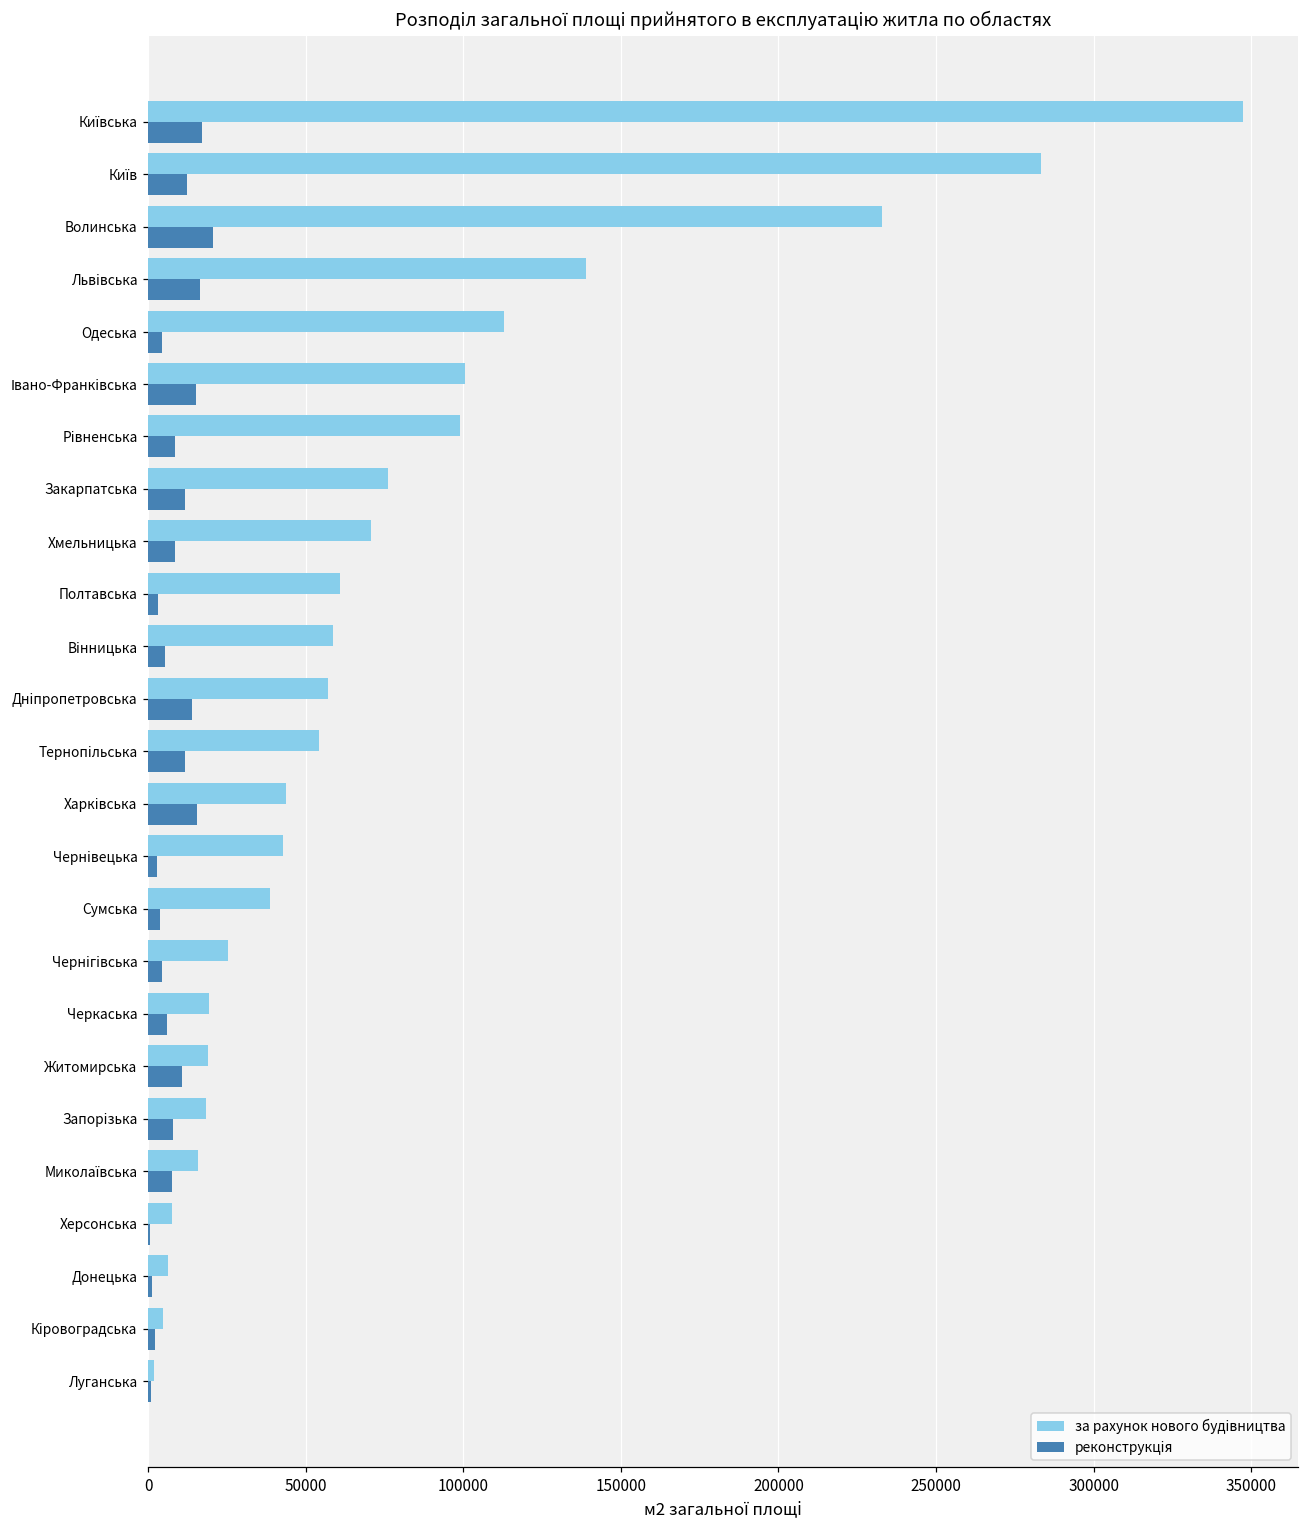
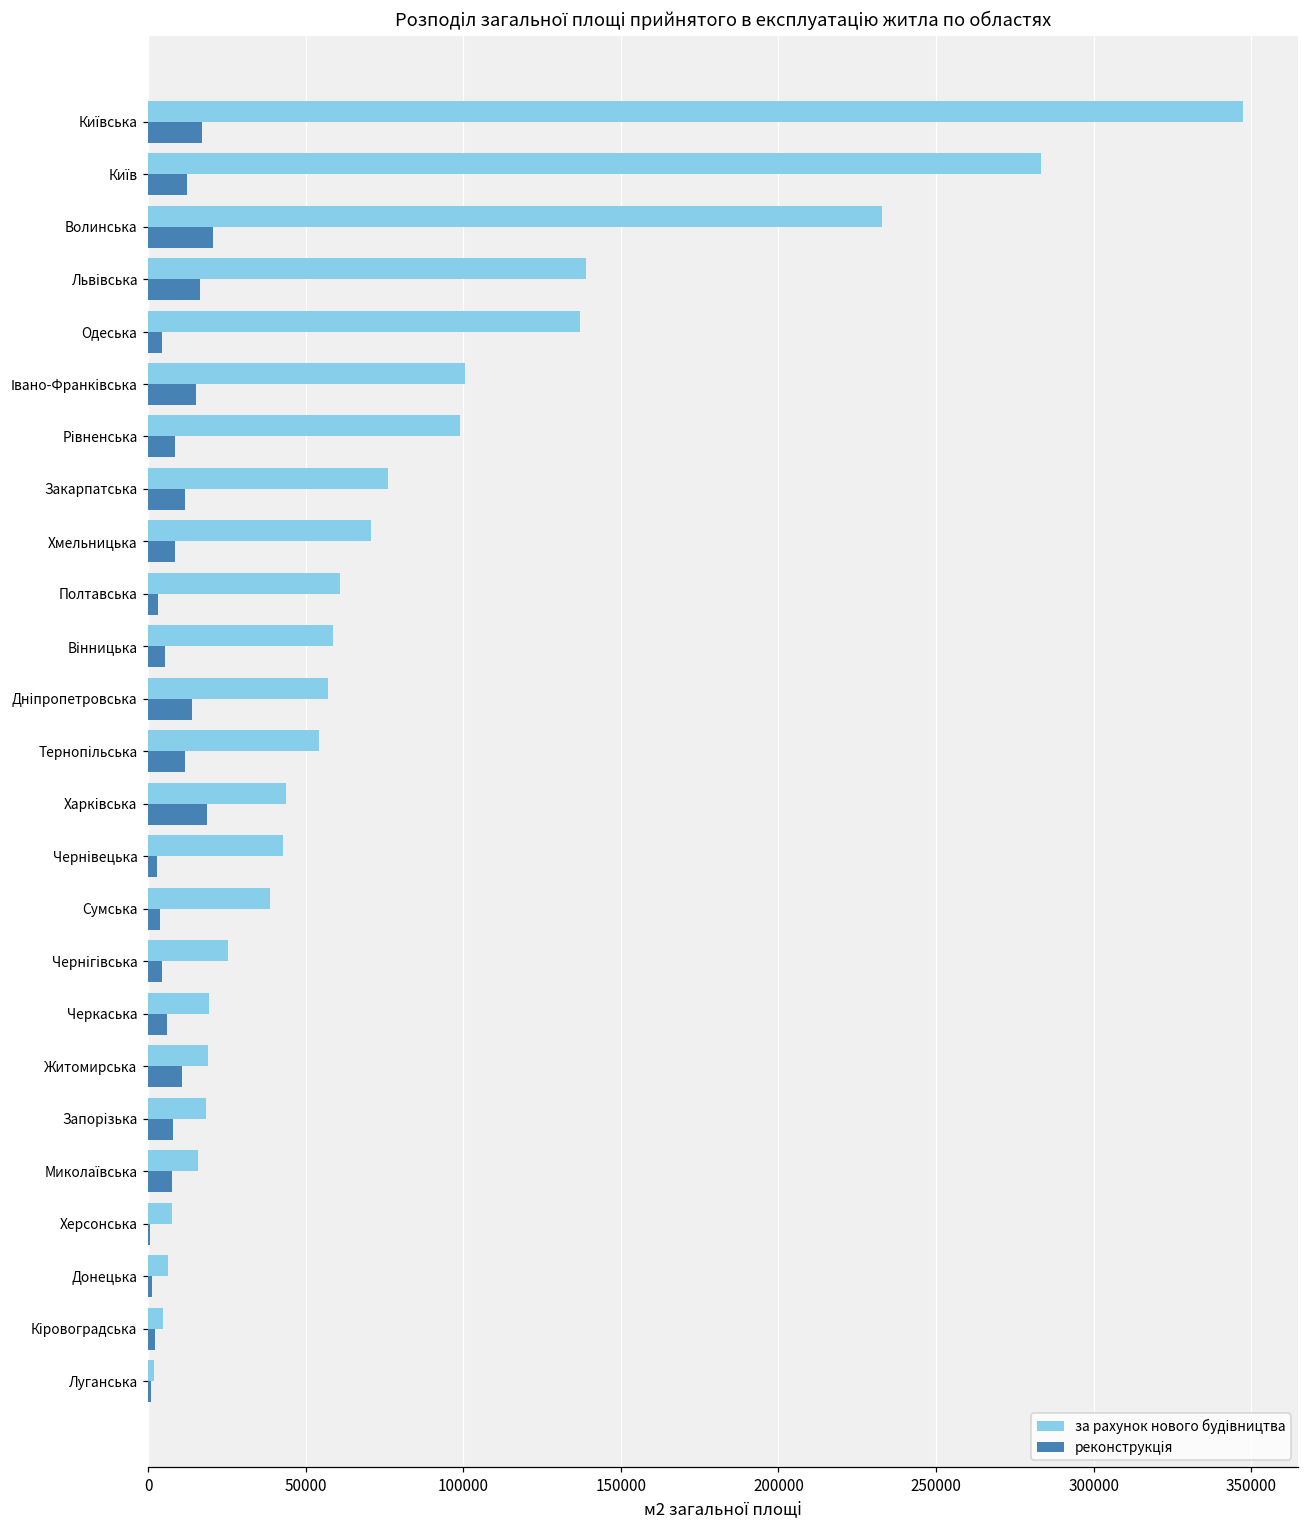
  {
    "за рахунок нового будівництва": {
      "Київська": 347000,
      "Київ": 283000,
      "Волинська": 233000,
      "Львівська": 139000,
-     "Одеська": 113000,
+     "Одеська": 137000,
      "Івано-Франківська": 101000,
      "Рівненська": 99000,
      "Закарпатська": 76000,
      "Хмельницька": 71000,
      "Полтавська": 61000,
      "Вінницька": 59000,
      "Дніпропетровська": 57000,
      "Тернопільська": 54000,
      "Харківська": 44000,
      "Чернівецька": 43000,
      "Сумська": 39000,
      "Чернігівська": 25000,
      "Черкаська": 19000,
      "Житомирська": 19000,
      "Запорізька": 18000,
      "Миколаївська": 16000,
      "Херсонська": 8000,
      "Донецька": 6000,
      "Кіровоградська": 5000,
      "Луганська": 2000
    },
    "реконструкція": {
      "Київська": 17000,
      "Київ": 12000,
      "Волинська": 21000,
      "Львівська": 16000,
      "Одеська": 5000,
      "Івано-Франківська": 15000,
      "Рівненська": 8000,
      "Закарпатська": 12000,
      "Хмельницька": 9000,
      "Полтавська": 3000,
      "Вінницька": 5000,
      "Дніпропетровська": 14000,
      "Тернопільська": 12000,
-     "Харківська": 16000,
+     "Харківська": 19000,
      "Чернівецька": 3000,
      "Сумська": 4000,
      "Чернігівська": 4000,
      "Черкаська": 6000,
      "Житомирська": 11000,
      "Запорізька": 8000,
      "Миколаївська": 7000,
      "Донецька": 1000,
      "Кіровоградська": 2000,
      "Луганська": 1000
    }
  }
